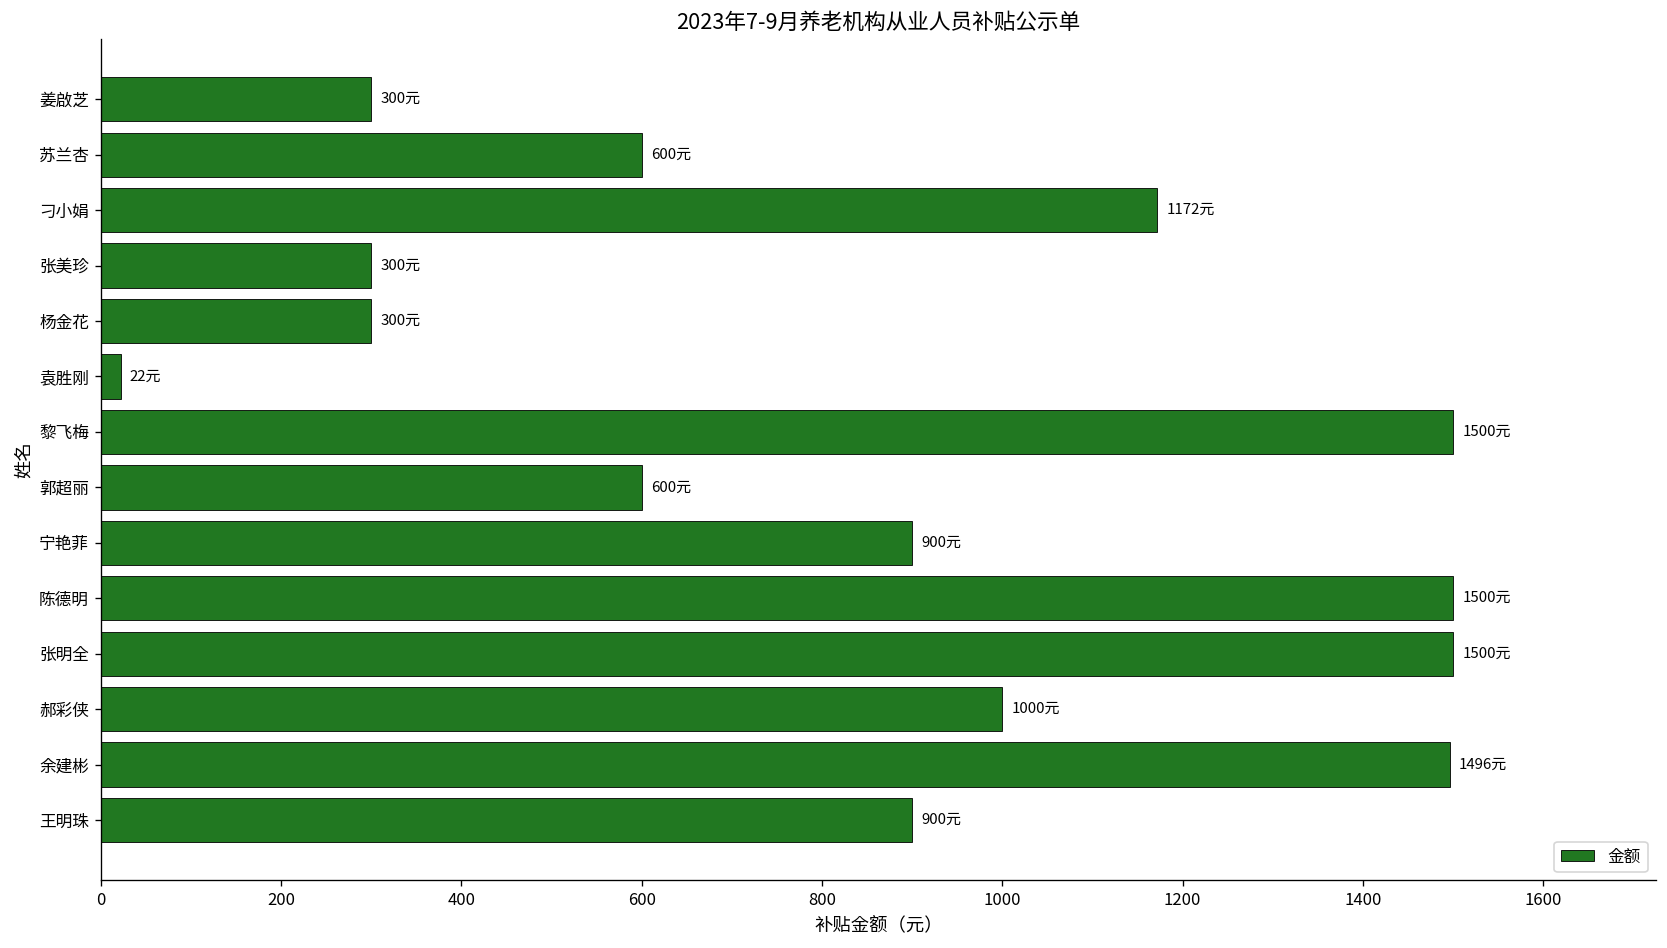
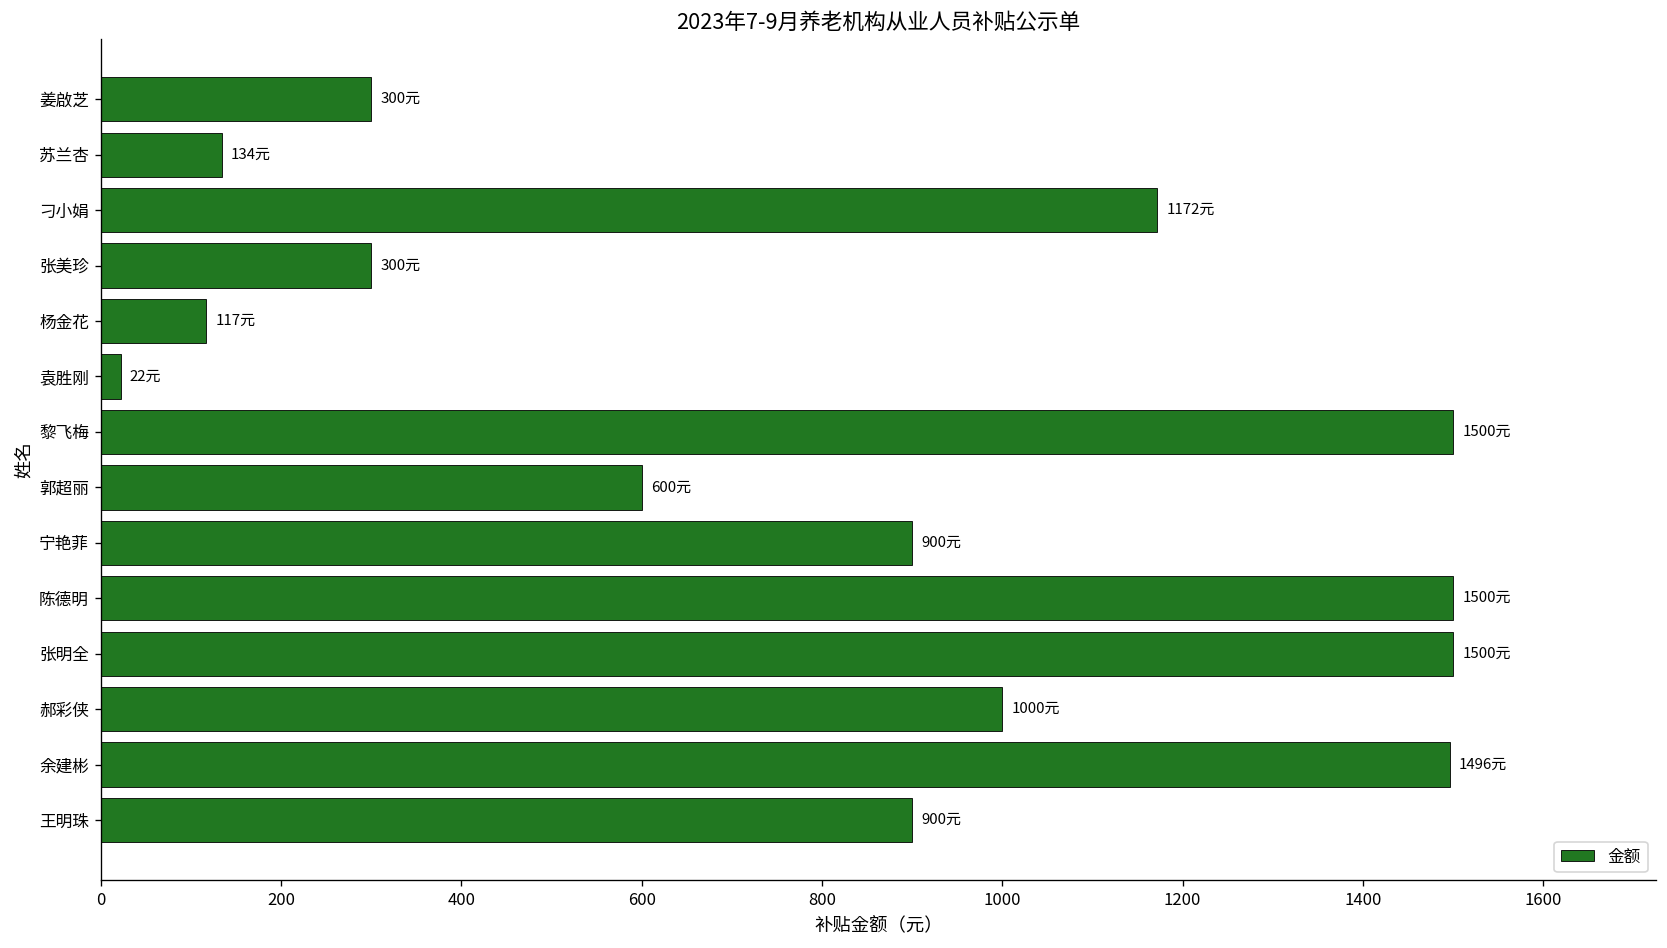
  {
    "姜啟芝": "300元",
-   "苏兰杏": "600元",
+   "苏兰杏": "134元",
    "刁小娟": "1172元",
    "张美珍": "300元",
-   "杨金花": "300元",
+   "杨金花": "117元",
    "袁胜刚": "22元",
    "黎飞梅": "1500元",
    "郭超丽": "600元",
    "宁艳菲": "900元",
    "陈德明": "1500元",
    "张明全": "1500元",
    "郝彩侠": "1000元",
    "余建彬": "1496元",
    "王明珠": "900元"
  }
